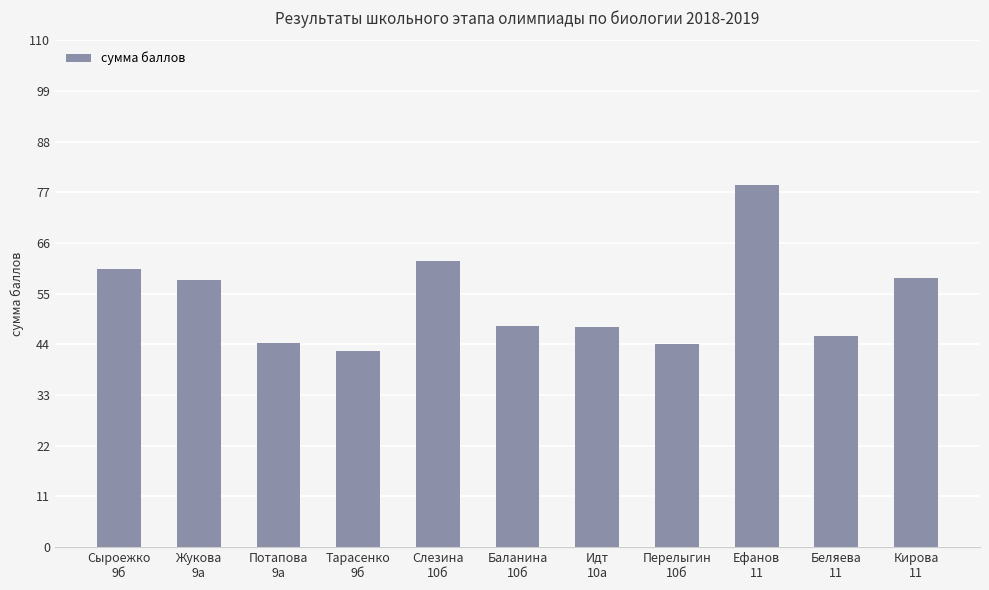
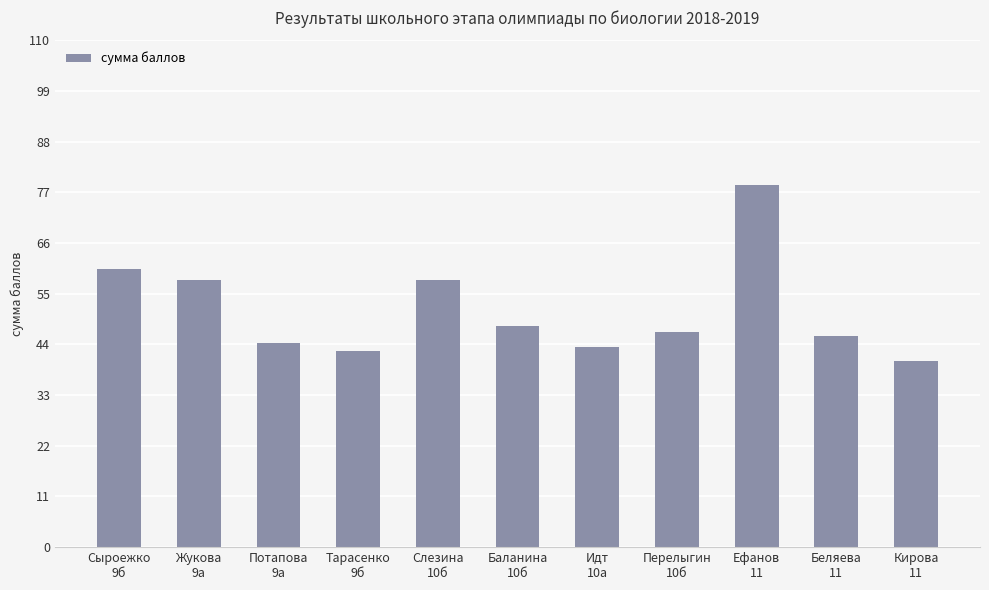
  {
    "Сыроежко 9б": 60,
    "Жукова 9а": 58,
    "Потапова 9а": 44,
    "Тарасенко 9б": 43,
-   "Слезина 10б": 62,
+   "Слезина 10б": 58,
    "Баланина 10б": 48,
-   "Идт 10а": 48,
-   "Перелыгин 10б": 44,
+   "Идт 10а": 44,
+   "Перелыгин 10б": 47,
    "Ефанов 11": 79,
    "Беляева 11": 46,
-   "Кирова 11": 58
+   "Кирова 11": 40
  }
